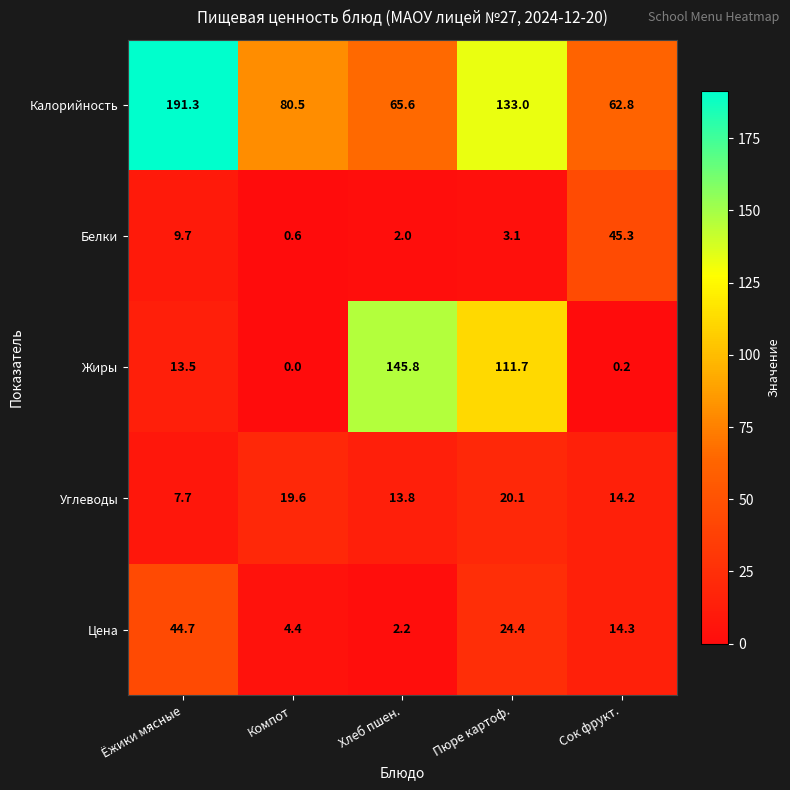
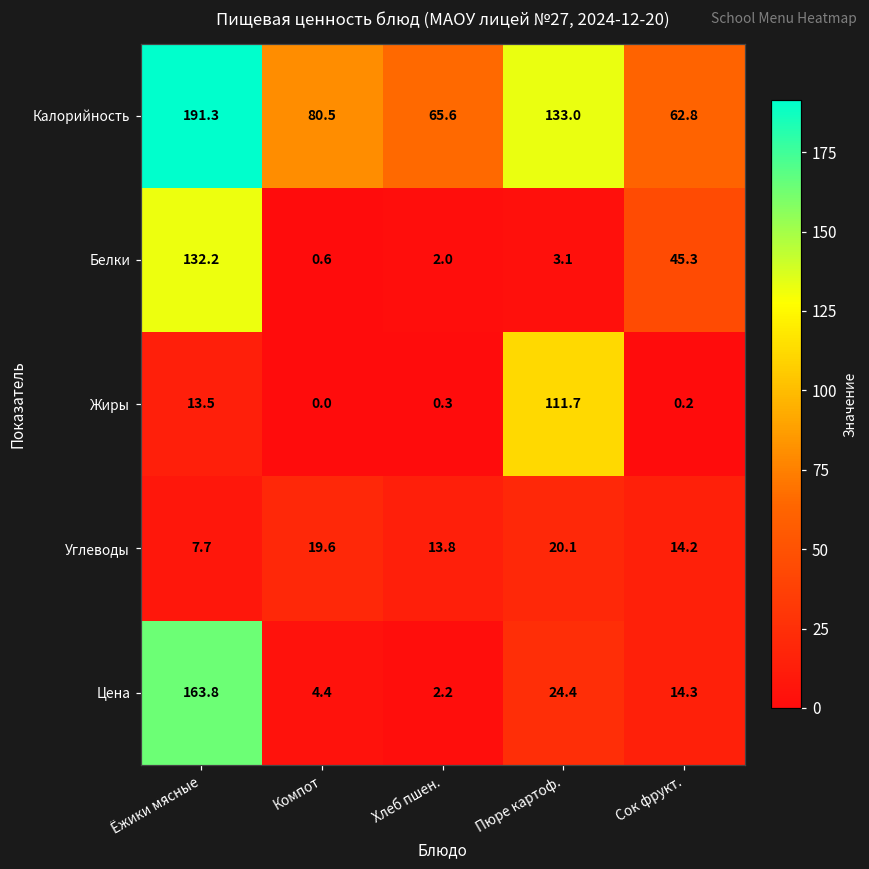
  {
    "Калорийность": {
      "Ёжики мясные": 191.3,
      "Компот": 80.5,
      "Хлеб пшен.": 65.6,
      "Пюре картоф.": 133.0,
      "Сок фрукт.": 62.8
    },
    "Белки": {
-     "Ёжики мясные": 9.7,
+     "Ёжики мясные": 132.2,
      "Компот": 0.6,
      "Хлеб пшен.": 2.0,
      "Пюре картоф.": 3.1,
      "Сок фрукт.": 45.3
    },
    "Жиры": {
      "Ёжики мясные": 13.5,
      "Компот": 0.0,
-     "Хлеб пшен.": 145.8,
+     "Хлеб пшен.": 0.3,
      "Пюре картоф.": 111.7,
      "Сок фрукт.": 0.2
    },
    "Углеводы": {
      "Ёжики мясные": 7.7,
      "Компот": 19.6,
      "Хлеб пшен.": 13.8,
      "Пюре картоф.": 20.1,
      "Сок фрукт.": 14.2
    },
    "Цена": {
-     "Ёжики мясные": 44.7,
+     "Ёжики мясные": 163.8,
      "Компот": 4.4,
      "Хлеб пшен.": 2.2,
      "Пюре картоф.": 24.4,
      "Сок фрукт.": 14.3
    }
  }
